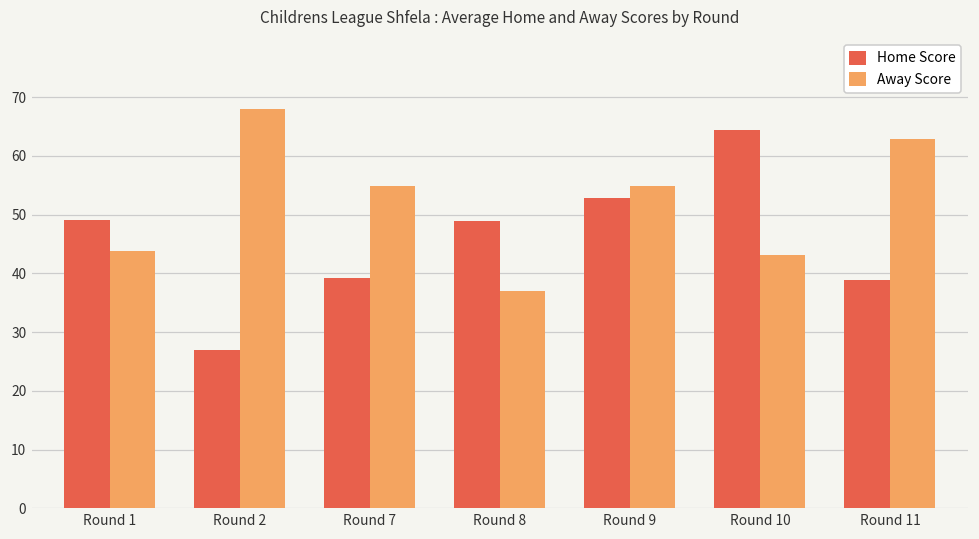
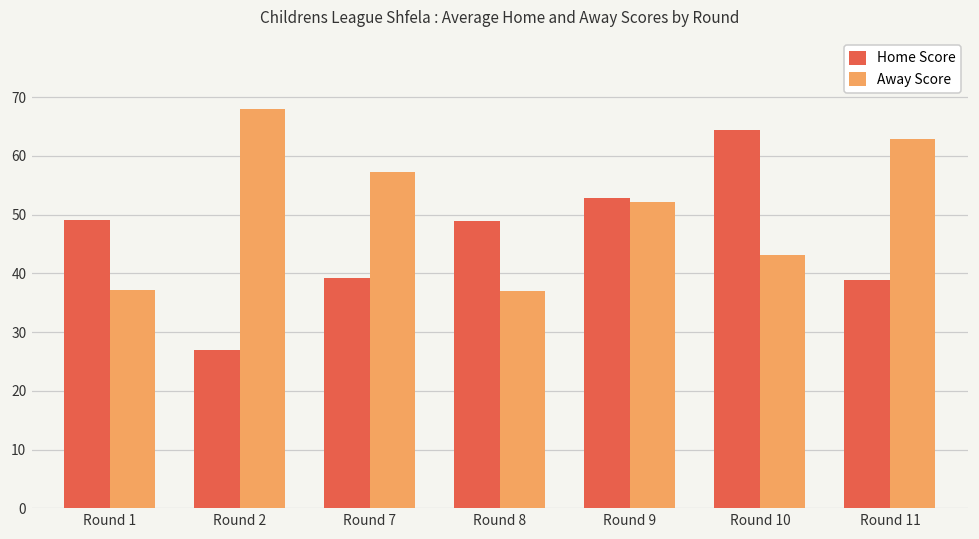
  {
    "Home Score": {
      "Round 1": 49,
      "Round 2": 27,
      "Round 7": 39,
      "Round 8": 49,
      "Round 9": 53,
      "Round 10": 64,
      "Round 11": 39
    },
    "Away Score": {
-     "Round 1": 44,
+     "Round 1": 37,
      "Round 2": 68,
-     "Round 7": 55,
+     "Round 7": 57,
      "Round 8": 37,
-     "Round 9": 55,
+     "Round 9": 52,
      "Round 10": 43,
      "Round 11": 63
    }
  }
